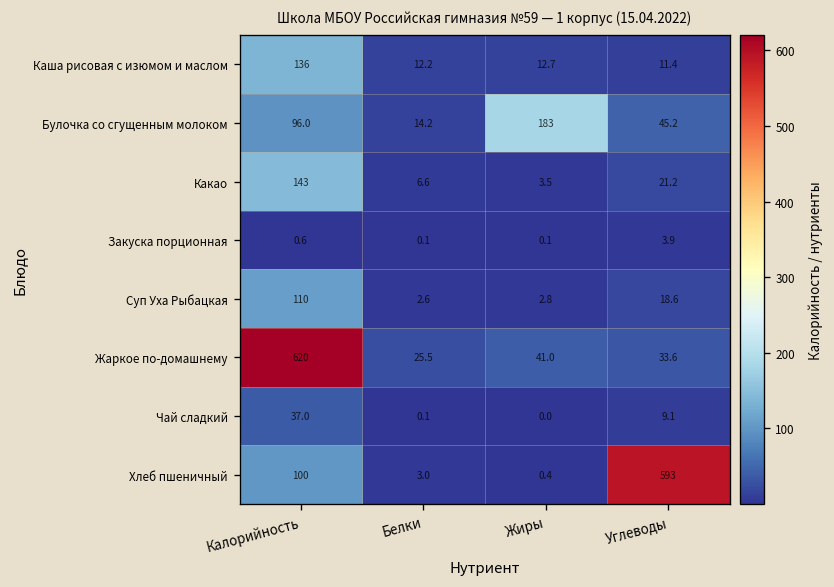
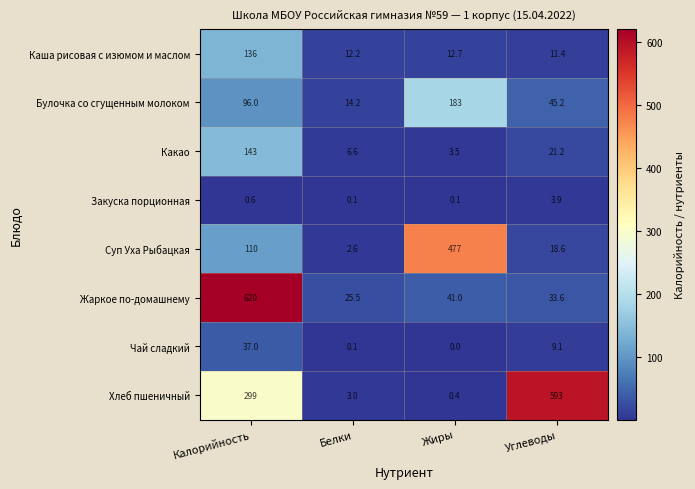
  {
    "Каша рисовая с изюмом и маслом": {
      "Калорийность": 136,
      "Белки": 12.2,
      "Жиры": 12.7,
      "Углеводы": 11.4
    },
    "Булочка со сгущенным молоком": {
      "Калорийность": 96.0,
      "Белки": 14.2,
      "Жиры": 183,
      "Углеводы": 45.2
    },
    "Какао": {
      "Калорийность": 143,
      "Белки": 6.6,
      "Жиры": 3.5,
      "Углеводы": 21.2
    },
    "Закуска порционная": {
      "Калорийность": 0.6,
      "Белки": 0.1,
      "Жиры": 0.1,
      "Углеводы": 3.9
    },
    "Суп Уха Рыбацкая": {
      "Калорийность": 110,
      "Белки": 2.6,
-     "Жиры": 2.8,
+     "Жиры": 477,
      "Углеводы": 18.6
    },
    "Жаркое по-домашнему": {
      "Калорийность": 620,
      "Белки": 25.5,
      "Жиры": 41.0,
      "Углеводы": 33.6
    },
    "Чай сладкий": {
      "Калорийность": 37.0,
      "Белки": 0.1,
      "Жиры": 0.0,
      "Углеводы": 9.1
    },
    "Хлеб пшеничный": {
-     "Калорийность": 100,
+     "Калорийность": 299,
      "Белки": 3.0,
      "Жиры": 0.4,
      "Углеводы": 593
    }
  }
